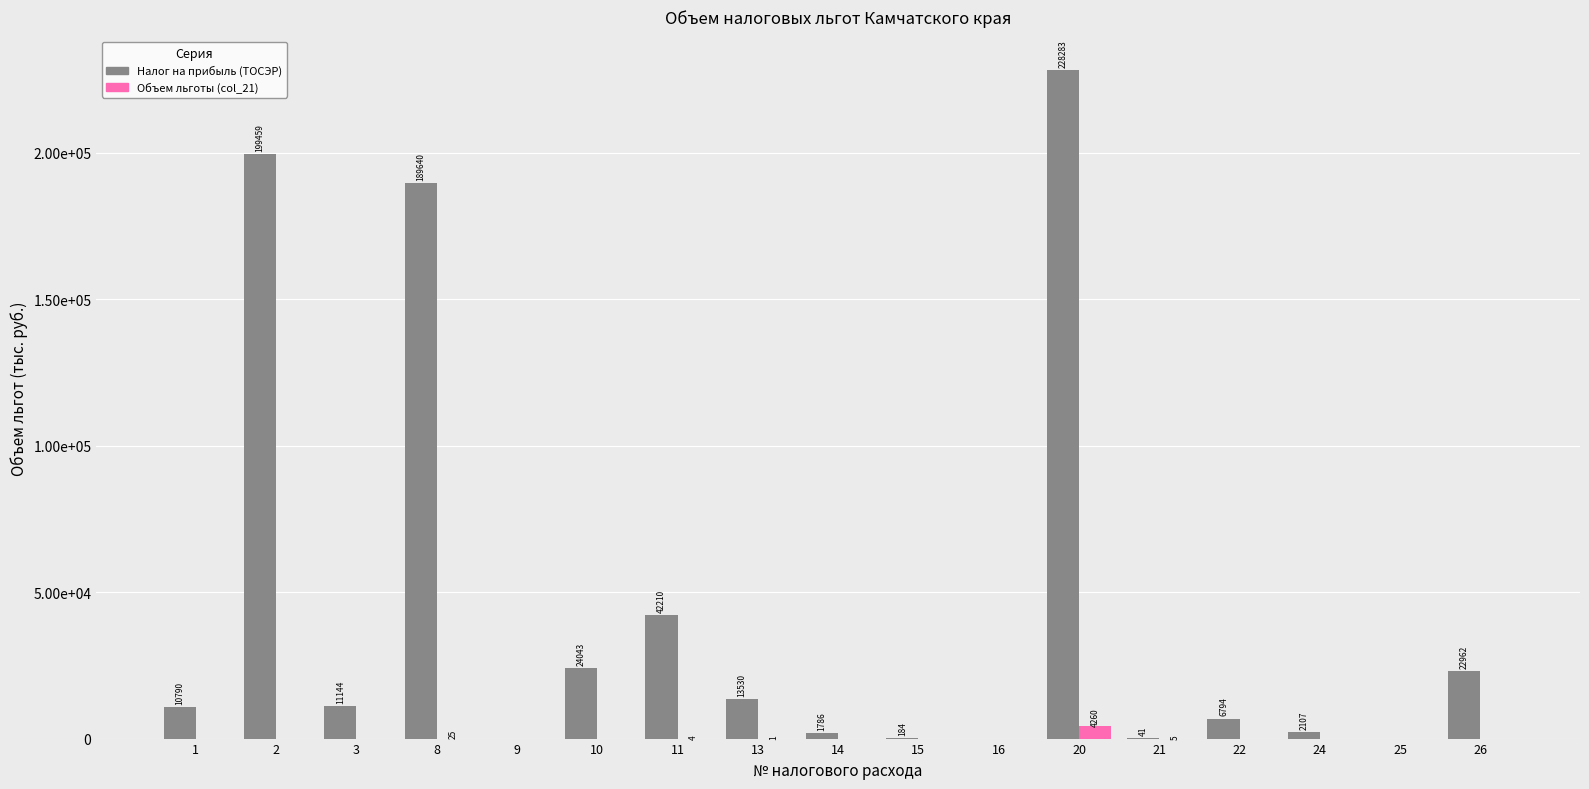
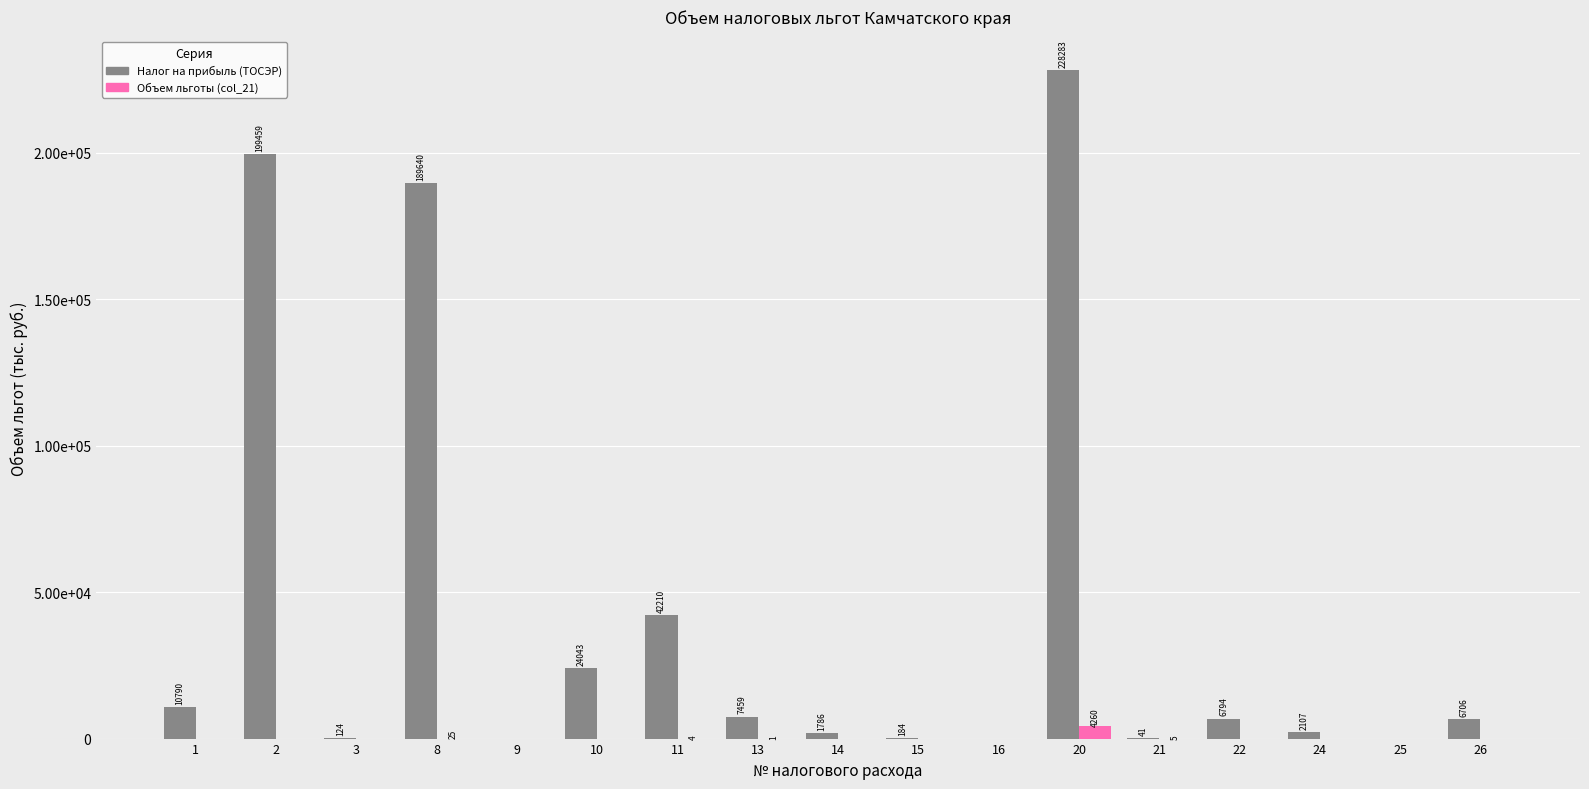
  {
    "Налог на прибыль (ТОСЭР)": {
      "1": 10790,
      "2": 199459,
-     "3": 11144,
+     "3": 124,
      "8": 189640,
      "10": 24043,
      "11": 42210,
-     "13": 13530,
+     "13": 7459,
      "14": 1786,
      "15": 184,
      "20": 228283,
      "21": 41,
      "22": 6794,
      "24": 2107,
-     "26": 22962
+     "26": 6706
    },
    "Объем льготы (col_21)": {
      "8": 25,
      "11": 4,
      "13": 1,
      "20": 4260,
      "21": 5
    }
  }
